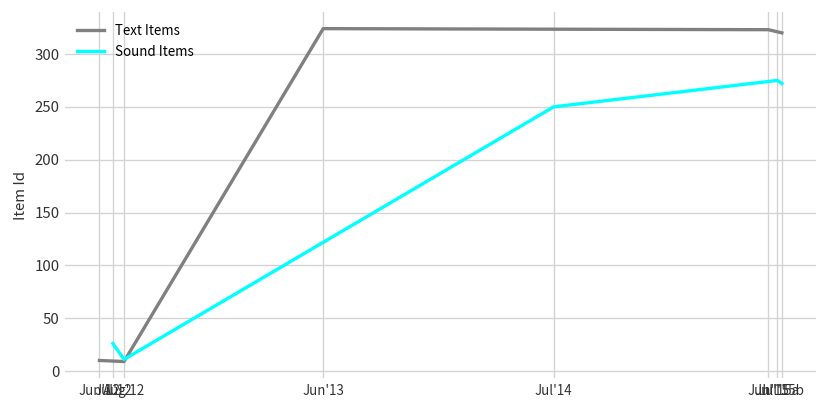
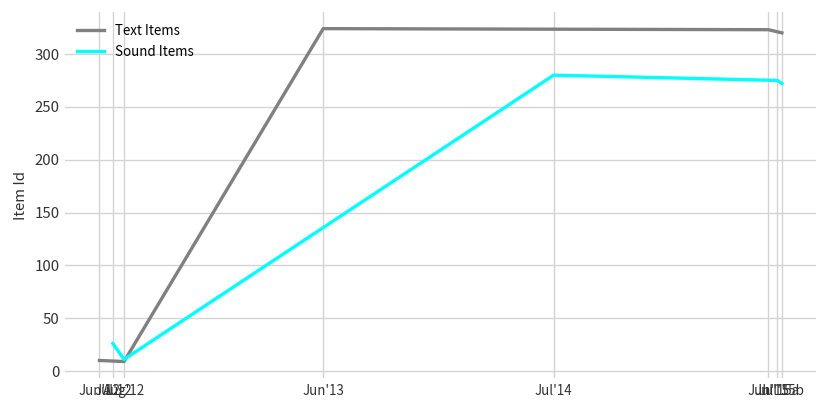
  {
    "Text Items": {
      "Jun'13": 320
    },
    "Sound Items": {
-     "Jul'14": 250
+     "Jul'14": 280
    }
  }
